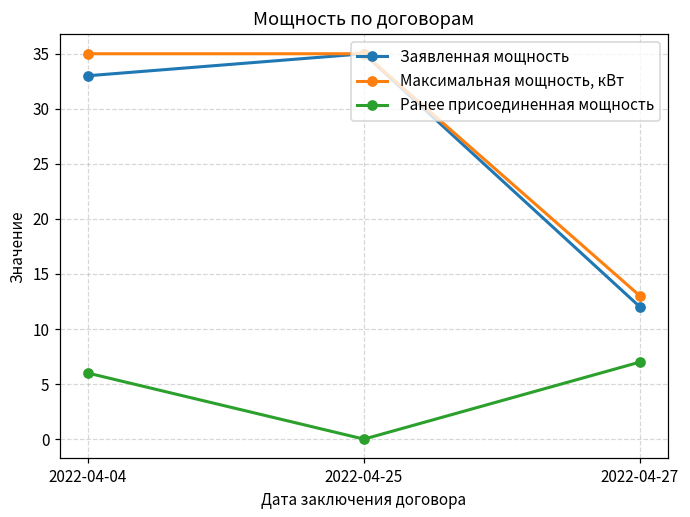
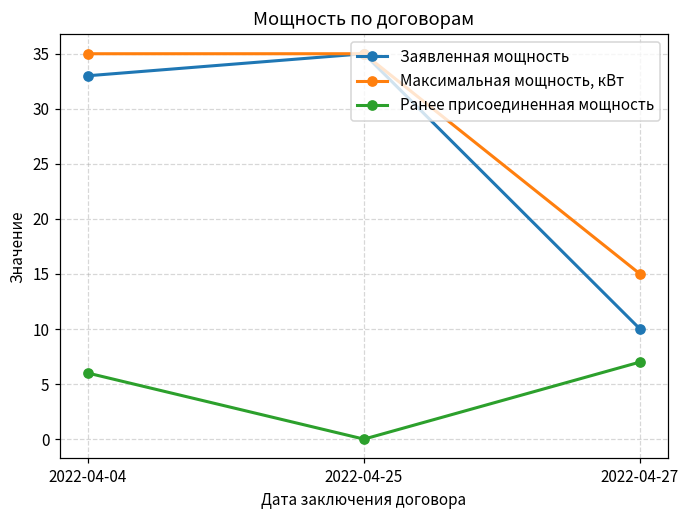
  {
    "Заявленная мощность": {
      "2022-04-04": 33,
-     "2022-04-27": 12
+     "2022-04-27": 10
    },
    "Максимальная мощность, кВт": {
      "2022-04-04": 35,
-     "2022-04-27": 13
+     "2022-04-27": 15
    },
    "Ранее присоединенная мощность": {
      "2022-04-04": 6,
      "2022-04-25": 0,
      "2022-04-27": 7
    }
  }
